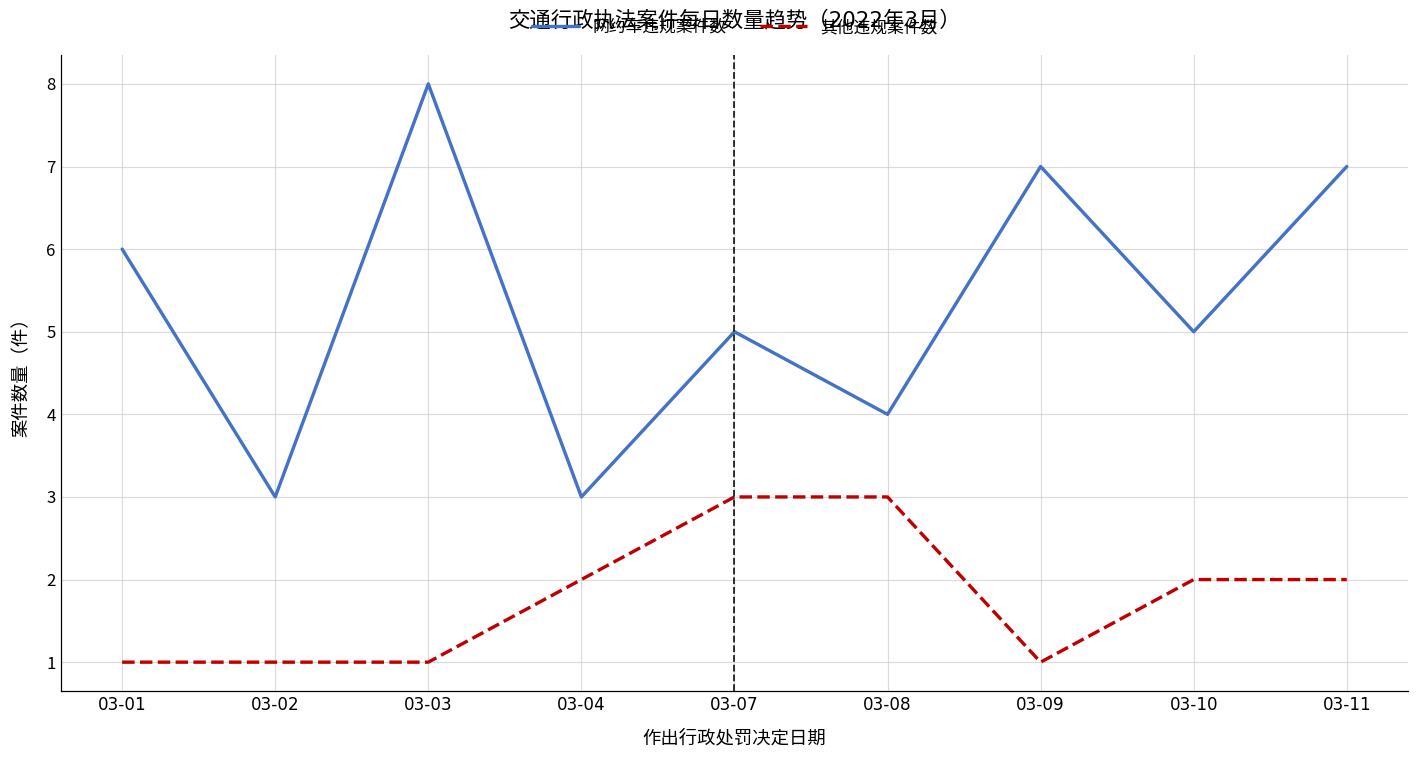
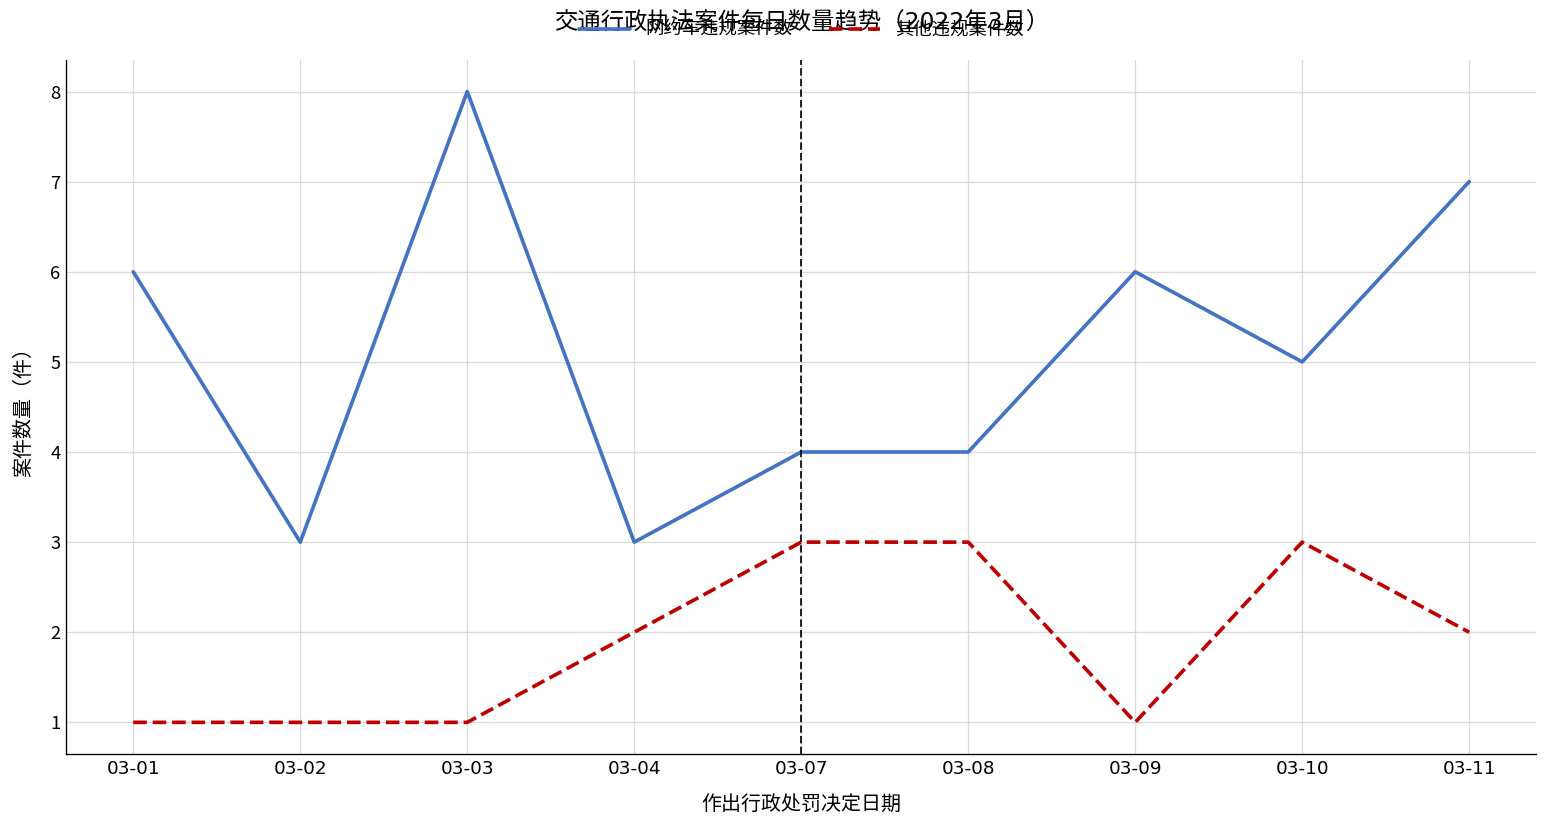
  {
    "网约车违规案件数": {
      "03-01": 6,
      "03-02": 3,
      "03-03": 8,
      "03-04": 3,
-     "03-07": 5,
+     "03-07": 4,
      "03-08": 4,
-     "03-09": 7,
+     "03-09": 6,
      "03-10": 5,
      "03-11": 7
    },
    "其他违规案件数": {
      "03-01": 1,
      "03-02": 1,
      "03-03": 1,
      "03-04": 2,
      "03-07": 3,
      "03-08": 3,
      "03-09": 1,
-     "03-10": 2,
+     "03-10": 3,
      "03-11": 2
    }
  }
